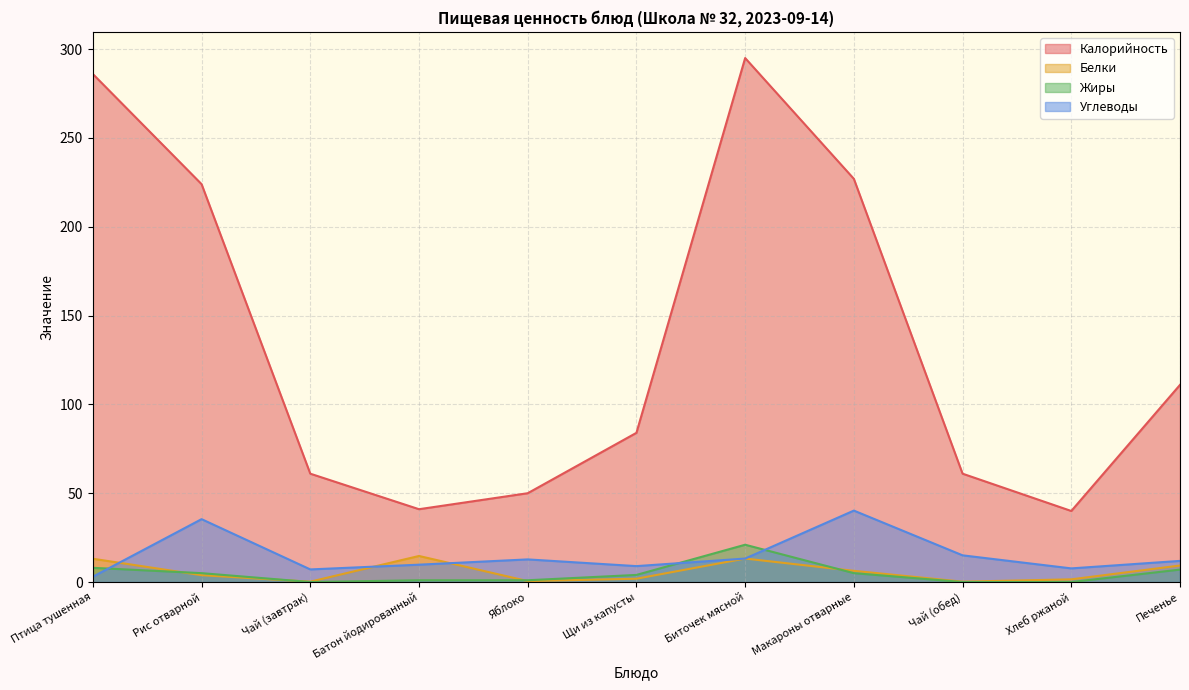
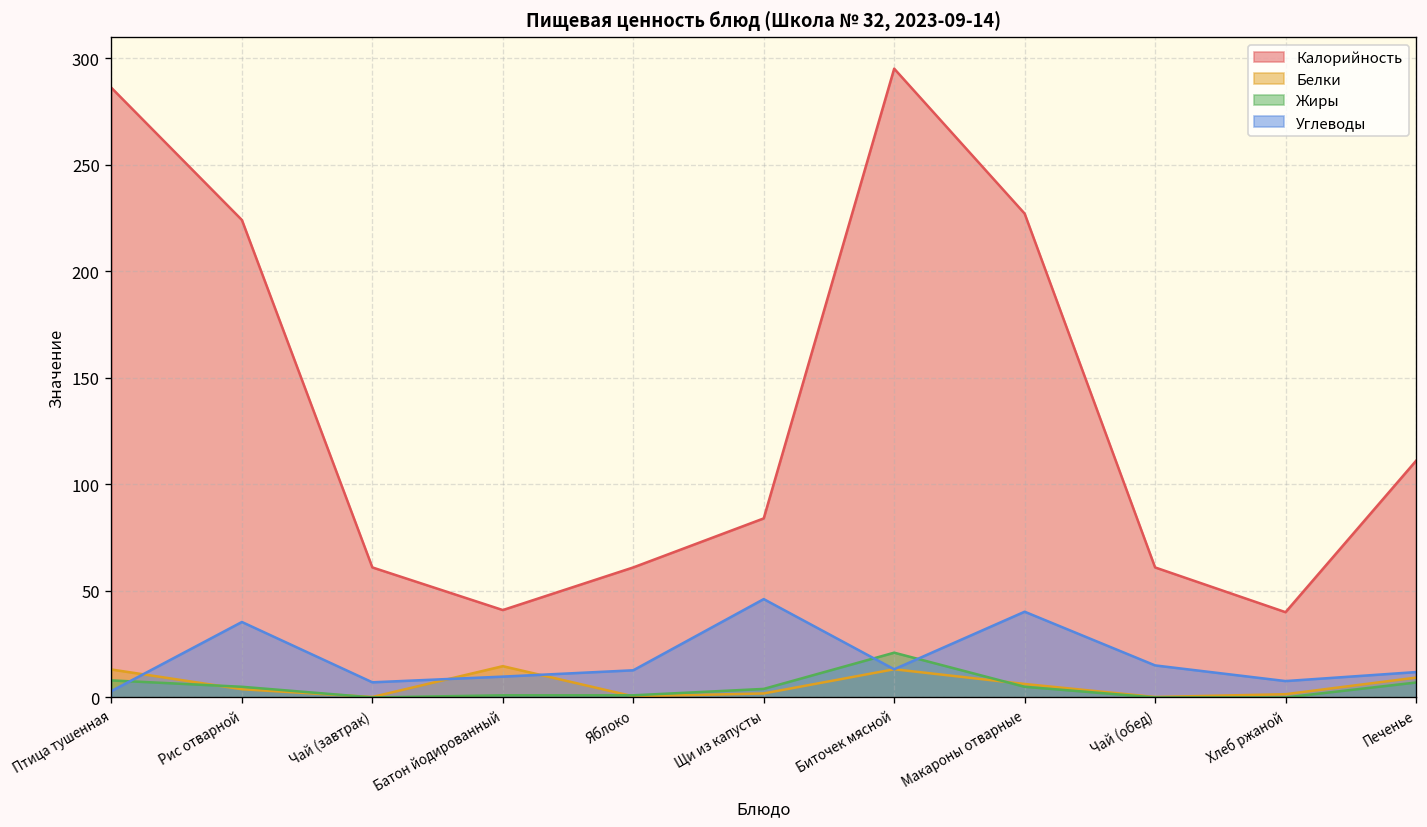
  {
    "Калорийность": {
      "Птица тушенная": 286,
      "Рис отварной": 224,
      "Чай (завтрак)": 61,
      "Батон йодированный": 41,
-     "Яблоко": 50,
+     "Яблоко": 61,
      "Щи из капусты": 84,
      "Биточек мясной": 295,
      "Макароны отварные": 227,
      "Чай (обед)": 61,
      "Хлеб ржаной": 40,
      "Печенье": 111
    },
    "Белки": {
      "Птица тушенная": 13,
      "Батон йодированный": 15,
      "Щи из капусты": 2,
      "Хлеб ржаной": 2,
      "Печенье": 9
    },
    "Жиры": {
      "Птица тушенная": 8,
      "Батон йодированный": 1,
      "Щи из капусты": 4,
      "Биточек мясной": 21,
      "Хлеб ржаной": 0,
      "Печенье": 7
    },
    "Углеводы": {
      "Птица тушенная": 3,
      "Рис отварной": 35,
      "Чай (завтрак)": 7,
      "Батон йодированный": 10,
      "Яблоко": 13,
-     "Щи из капусты": 9,
+     "Щи из капусты": 46,
      "Макароны отварные": 40,
      "Чай (обед)": 15,
      "Хлеб ржаной": 8,
      "Печенье": 12
    }
  }
